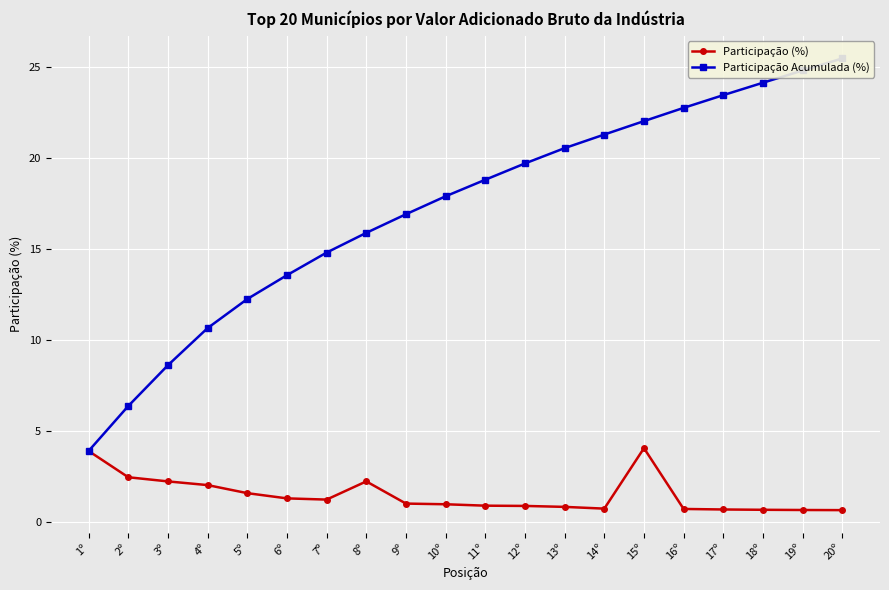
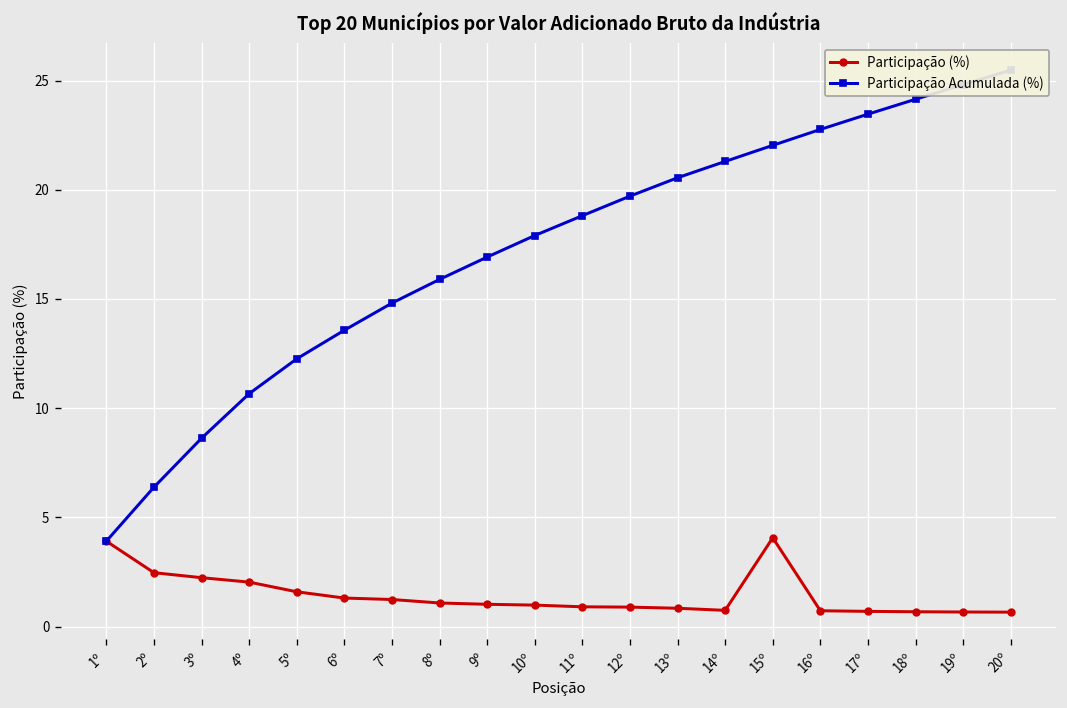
  {
    "Participação (%)": {
      "2º": 2.5,
      "3º": 2.2,
      "4º": 2.0,
      "5º": 1.6,
      "6º": 1.3,
      "7º": 1.2,
-     "8º": 2.2,
+     "8º": 1.1,
      "9º": 1.0,
      "10º": 1.0,
      "11º": 0.9,
      "12º": 0.9,
      "13º": 0.8,
      "14º": 0.7,
      "15º": 4.1,
      "16º": 0.7,
      "17º": 0.7,
      "18º": 0.7,
      "19º": 0.7,
      "20º": 0.7
    },
    "Participação Acumulada (%)": {
      "2º": 6.4,
      "3º": 8.6,
      "4º": 10.7,
      "5º": 12.3,
      "6º": 13.6,
      "7º": 14.8,
      "8º": 15.9,
      "9º": 16.9,
      "10º": 17.9,
      "11º": 18.8,
      "12º": 19.7,
      "13º": 20.5,
      "14º": 21.3,
      "15º": 22.0,
      "16º": 22.8,
      "17º": 23.5,
      "18º": 24.1
    }
  }
